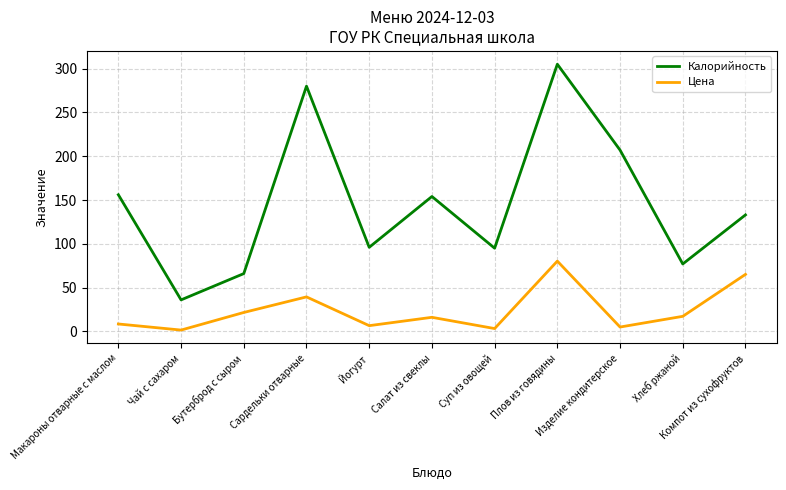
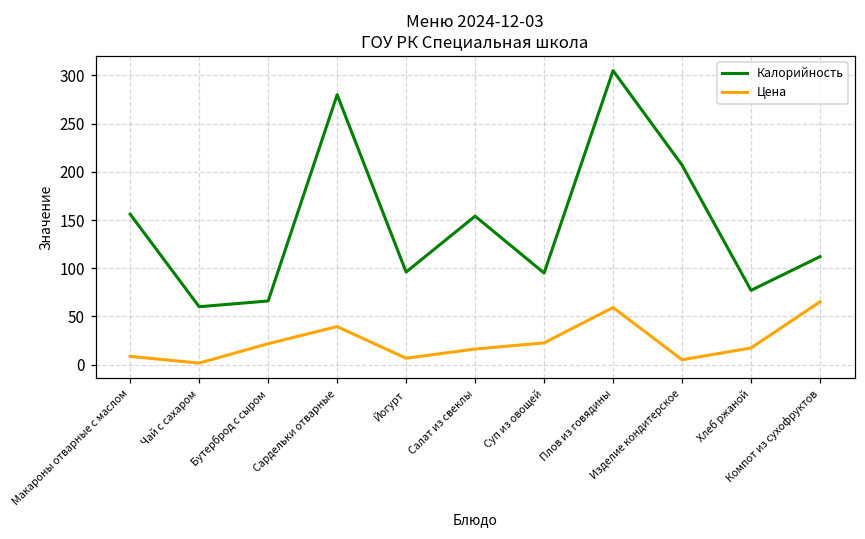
  {
    "Калорийность": {
      "Макароны отварные с маслом": 160,
-     "Чай с сахаром": 40,
+     "Чай с сахаром": 60,
      "Бутерброд с сыром": 70,
      "Сардельки отварные": 280,
      "Йогурт": 100,
      "Салат из свеклы": 150,
      "Суп из овощей": 100,
      "Плов из говядины": 310,
      "Изделие кондитерское": 210,
      "Хлеб ржаной": 80,
-     "Компот из сухофруктов": 130
+     "Компот из сухофруктов": 110
    },
    "Цена": {
      "Макароны отварные с маслом": 10,
      "Чай с сахаром": 0,
      "Бутерброд с сыром": 20,
      "Сардельки отварные": 40,
      "Йогурт": 10,
      "Салат из свеклы": 20,
-     "Суп из овощей": 0,
-     "Плов из говядины": 80,
+     "Суп из овощей": 20,
+     "Плов из говядины": 60,
      "Изделие кондитерское": 10,
      "Хлеб ржаной": 20,
      "Компот из сухофруктов": 70
    }
  }
